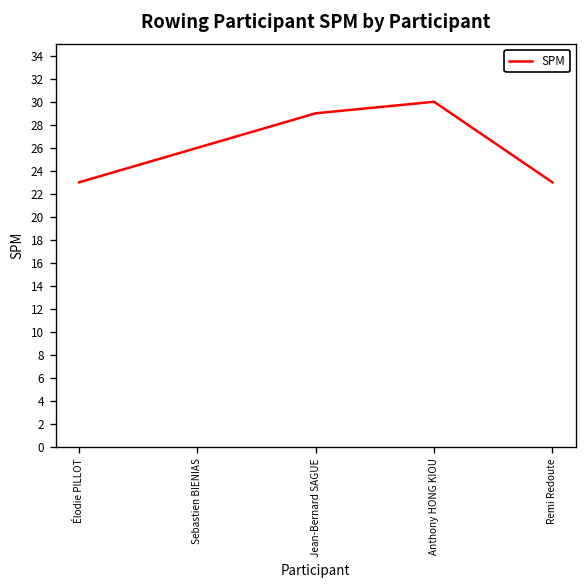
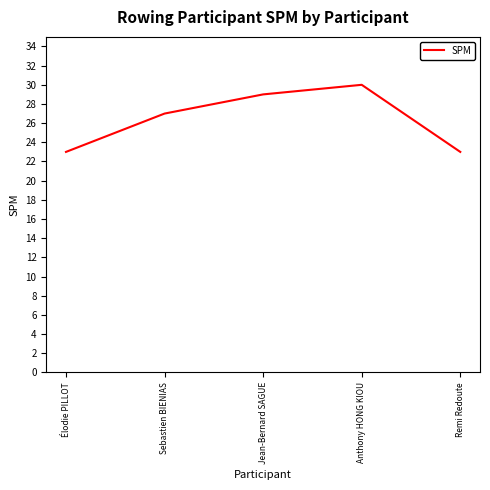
  {
    "Élodie PILLOT": 23,
-   "Sebastien BIENIAS": 26,
+   "Sebastien BIENIAS": 27,
    "Jean-Bernard SAGUE": 29,
    "Anthony HONG KIOU": 30,
    "Remi Redoute": 23
  }
